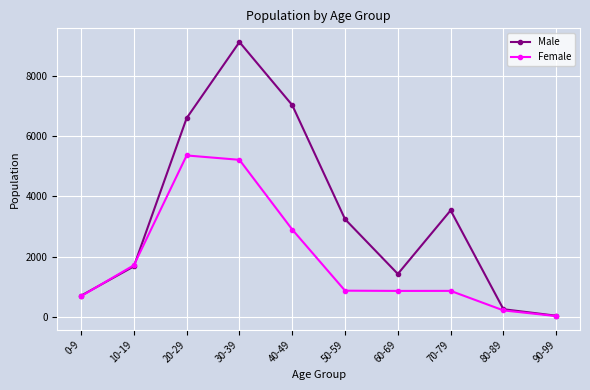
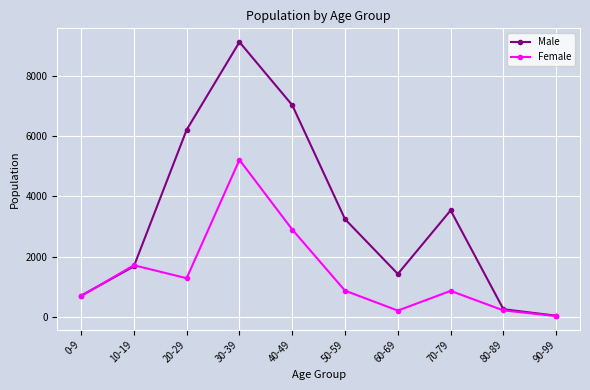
  {
    "Male": {
-     "20-29": 6600,
+     "20-29": 6200,
      "30-39": 9100,
      "40-49": 7000,
      "50-59": 3200,
      "60-69": 1400,
      "70-79": 3500
    },
    "Female": {
-     "20-29": 5400,
+     "20-29": 1300,
      "30-39": 5200,
      "40-49": 2900,
      "50-59": 900,
-     "60-69": 900,
+     "60-69": 200,
      "70-79": 900
    }
  }
